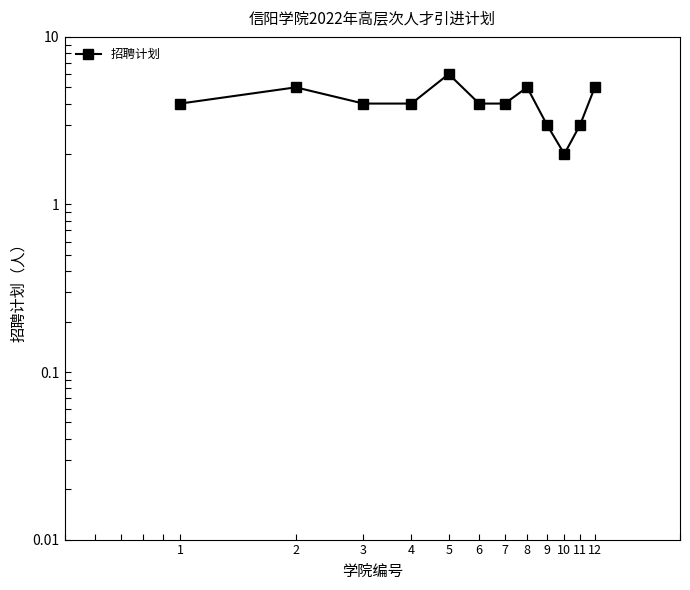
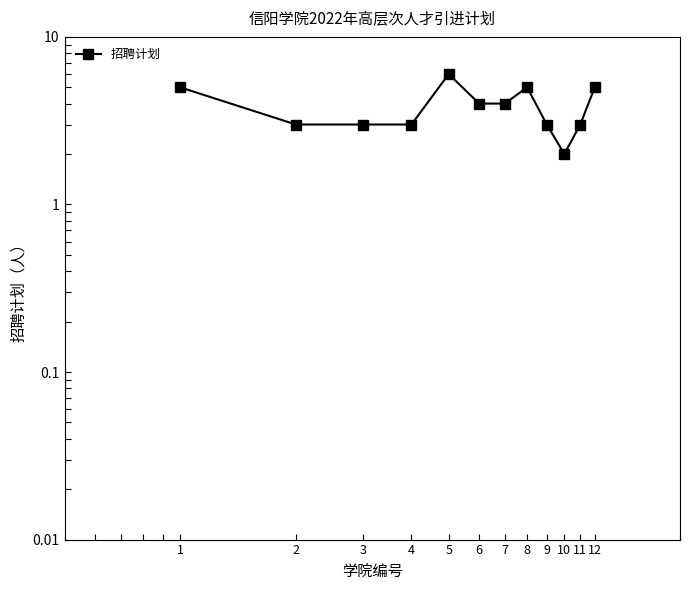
  {
-   "1": 4,
-   "2": 5,
-   "3": 4,
-   "4": 4,
+   "1": 5,
+   "2": 3,
+   "3": 3,
+   "4": 3,
    "5": 6,
    "6": 4,
    "7": 4,
    "8": 5,
    "9": 3,
    "10": 2,
    "11": 3,
    "12": 5
  }
